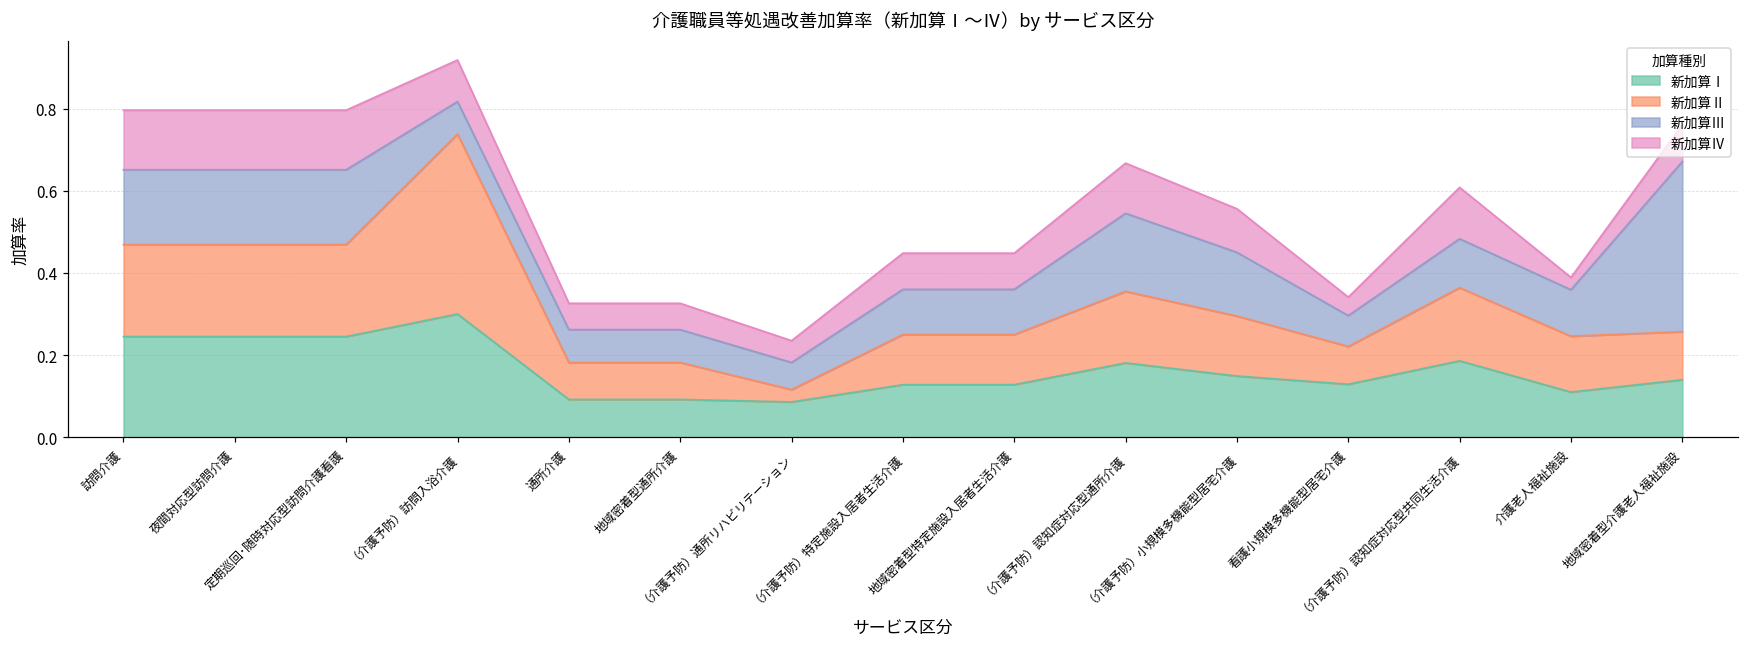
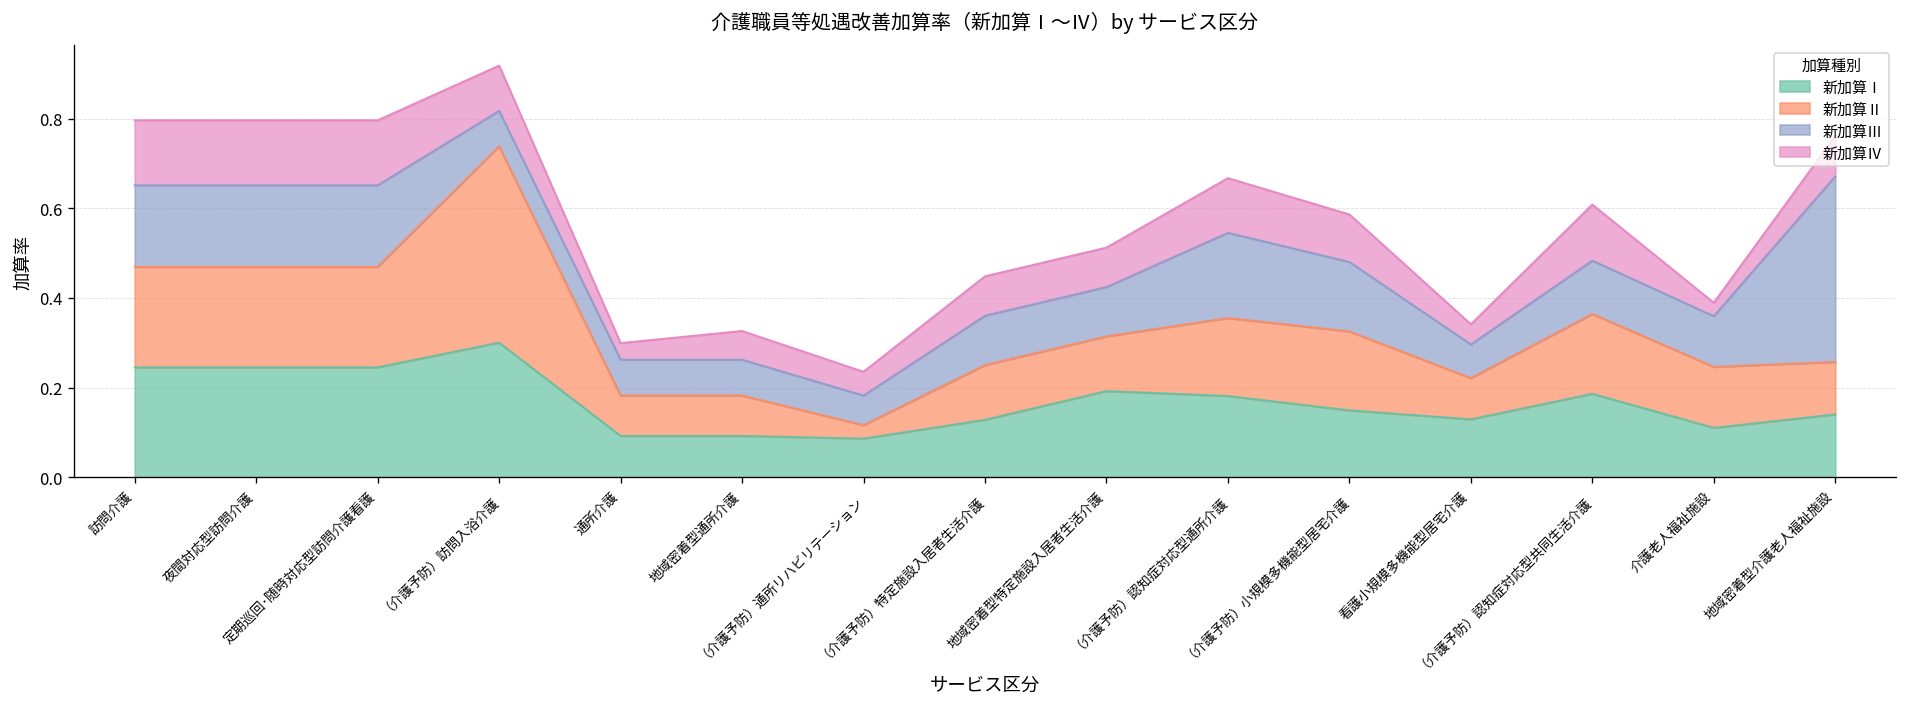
  {
    "新加算Ⅰ": {
      "訪問介護": 0.25,
      "夜間対応型訪問介護": 0.25,
      "定期巡回･随時対応型訪問介護看護": 0.25,
      "（介護予防）訪問入浴介護": 0.30,
      "通所介護": 0.09,
      "地域密着型通所介護": 0.09,
      "（介護予防）通所リハビリテーション": 0.09,
      "（介護予防）特定施設入居者生活介護": 0.13,
-     "地域密着型特定施設入居者生活介護": 0.13,
+     "地域密着型特定施設入居者生活介護": 0.19,
      "（介護予防）認知症対応型通所介護": 0.18,
      "（介護予防）小規模多機能型居宅介護": 0.15,
      "看護小規模多機能型居宅介護": 0.13,
      "（介護予防）認知症対応型共同生活介護": 0.19,
      "介護老人福祉施設": 0.11,
      "地域密着型介護老人福祉施設": 0.14
    },
    "新加算Ⅱ": {
      "訪問介護": 0.22,
      "夜間対応型訪問介護": 0.22,
      "定期巡回･随時対応型訪問介護看護": 0.22,
      "（介護予防）訪問入浴介護": 0.44,
      "通所介護": 0.09,
      "地域密着型通所介護": 0.09,
      "（介護予防）通所リハビリテーション": 0.03,
      "（介護予防）特定施設入居者生活介護": 0.12,
      "地域密着型特定施設入居者生活介護": 0.12,
      "（介護予防）認知症対応型通所介護": 0.17,
-     "（介護予防）小規模多機能型居宅介護": 0.15,
+     "（介護予防）小規模多機能型居宅介護": 0.18,
      "看護小規模多機能型居宅介護": 0.09,
      "（介護予防）認知症対応型共同生活介護": 0.18,
      "介護老人福祉施設": 0.14,
      "地域密着型介護老人福祉施設": 0.12
    },
    "新加算Ⅲ": {
      "訪問介護": 0.18,
      "夜間対応型訪問介護": 0.18,
      "定期巡回･随時対応型訪問介護看護": 0.18,
      "（介護予防）訪問入浴介護": 0.08,
      "通所介護": 0.08,
      "地域密着型通所介護": 0.08,
      "（介護予防）通所リハビリテーション": 0.07,
      "（介護予防）特定施設入居者生活介護": 0.11,
      "地域密着型特定施設入居者生活介護": 0.11,
      "（介護予防）認知症対応型通所介護": 0.19,
      "（介護予防）小規模多機能型居宅介護": 0.15,
      "看護小規模多機能型居宅介護": 0.07,
      "（介護予防）認知症対応型共同生活介護": 0.12,
      "介護老人福祉施設": 0.11,
      "地域密着型介護老人福祉施設": 0.41
    },
    "新加算Ⅳ": {
      "訪問介護": 0.15,
      "夜間対応型訪問介護": 0.15,
      "定期巡回･随時対応型訪問介護看護": 0.15,
      "（介護予防）訪問入浴介護": 0.10,
-     "通所介護": 0.06,
+     "通所介護": 0.04,
      "地域密着型通所介護": 0.06,
      "（介護予防）通所リハビリテーション": 0.05,
      "（介護予防）特定施設入居者生活介護": 0.09,
      "地域密着型特定施設入居者生活介護": 0.09,
      "（介護予防）認知症対応型通所介護": 0.12,
      "（介護予防）小規模多機能型居宅介護": 0.11,
      "看護小規模多機能型居宅介護": 0.04,
      "（介護予防）認知症対応型共同生活介護": 0.13,
      "介護老人福祉施設": 0.03
    }
  }
